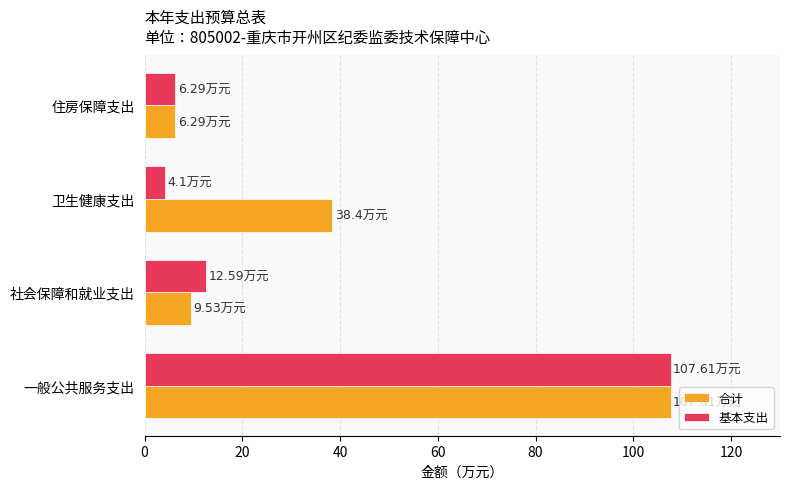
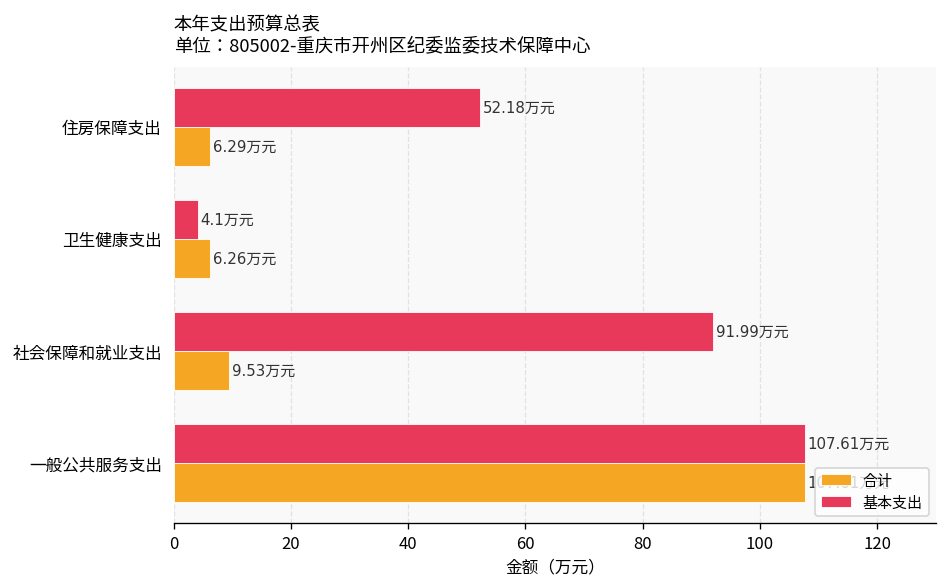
  {
    "合计": {
      "住房保障支出": 6.29,
-     "卫生健康支出": 38.4,
+     "卫生健康支出": 6.26,
      "社会保障和就业支出": 9.53
    },
    "基本支出": {
-     "住房保障支出": 6.29,
+     "住房保障支出": 52.18,
      "卫生健康支出": 4.1,
-     "社会保障和就业支出": 12.59,
+     "社会保障和就业支出": 91.99,
      "一般公共服务支出": 107.61
    }
  }
